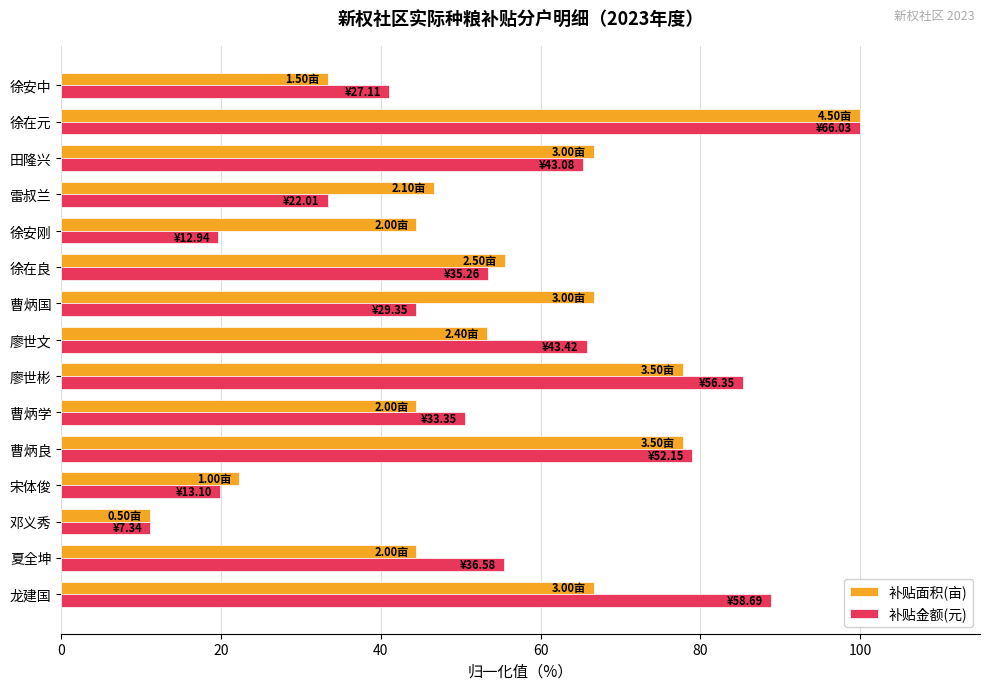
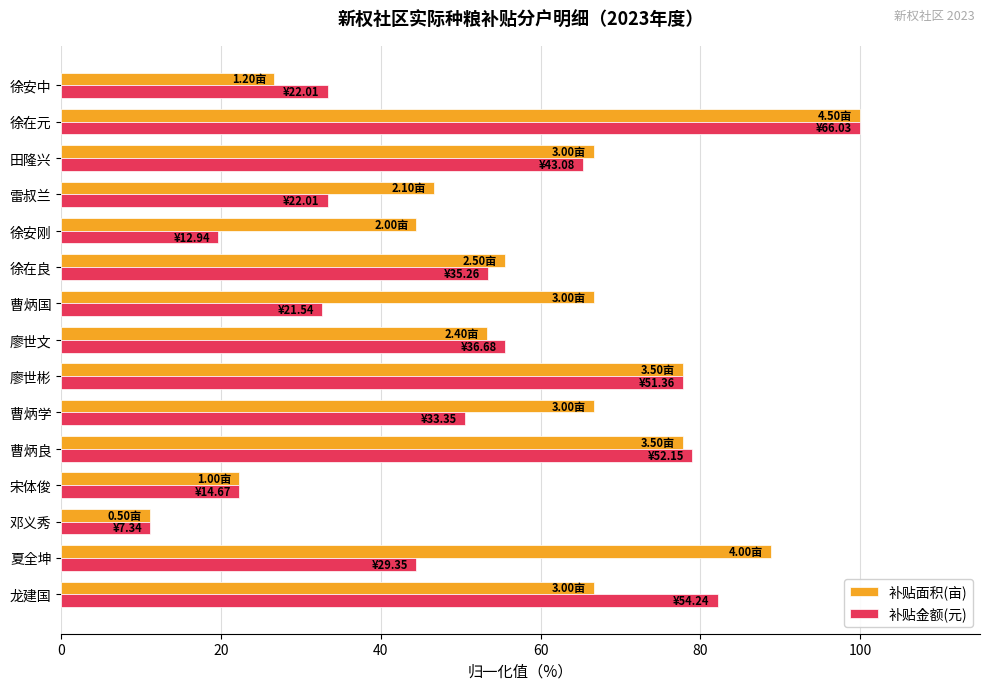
  {
    "补贴面积(亩)": {
-     "徐安中": "1.50亩",
-     "曹炳学": "2.00亩",
-     "夏全坤": "2.00亩"
+     "徐安中": "1.20亩",
+     "曹炳学": "3.00亩",
+     "夏全坤": "4.00亩"
    },
    "补贴金额(元)": {
-     "徐安中": "¥27.11",
-     "曹炳国": "¥29.35",
-     "廖世文": "¥43.42",
-     "廖世彬": "¥56.35",
-     "宋体俊": "¥13.10",
-     "夏全坤": "¥36.58",
-     "龙建国": "¥58.69"
+     "徐安中": "¥22.01",
+     "曹炳国": "¥21.54",
+     "廖世文": "¥36.68",
+     "廖世彬": "¥51.36",
+     "宋体俊": "¥14.67",
+     "夏全坤": "¥29.35",
+     "龙建国": "¥54.24"
    }
  }
